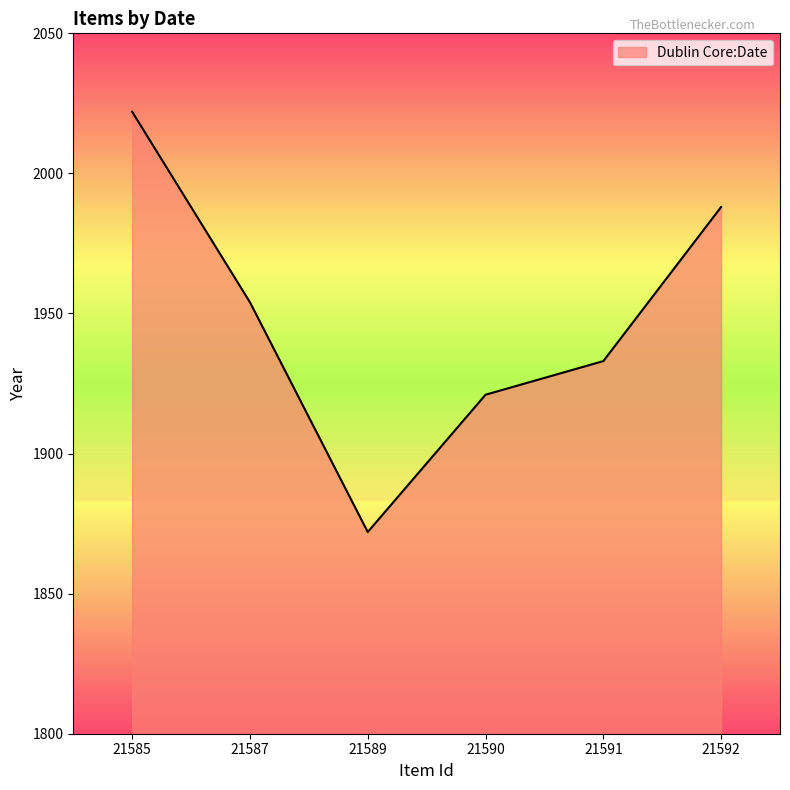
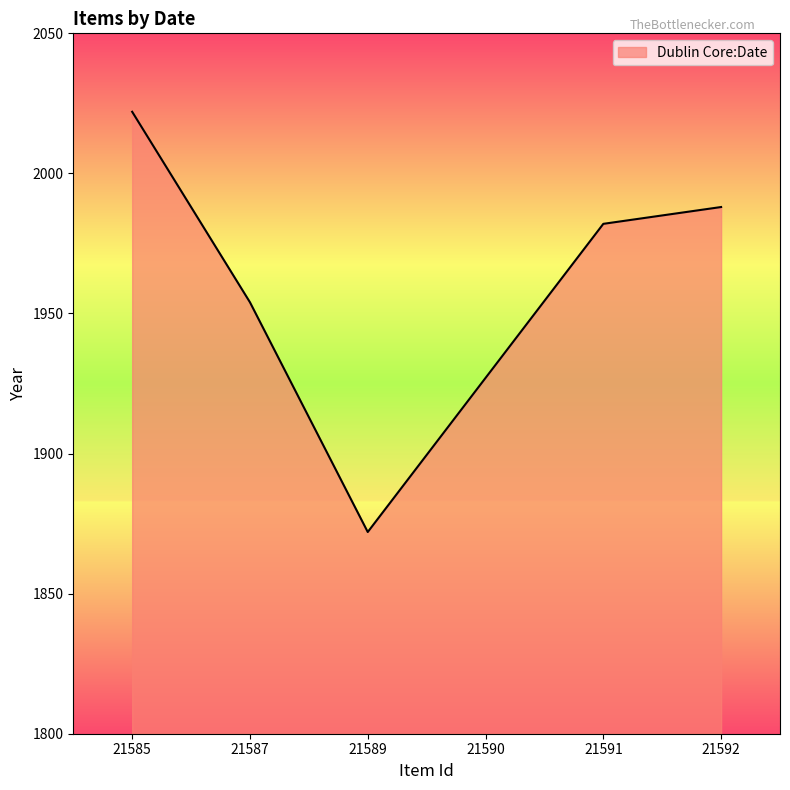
  {
    "21585": 2022,
    "21587": 1954,
    "21589": 1872,
-   "21590": 1921,
-   "21591": 1933,
+   "21590": 1927,
+   "21591": 1982,
    "21592": 1988
  }
